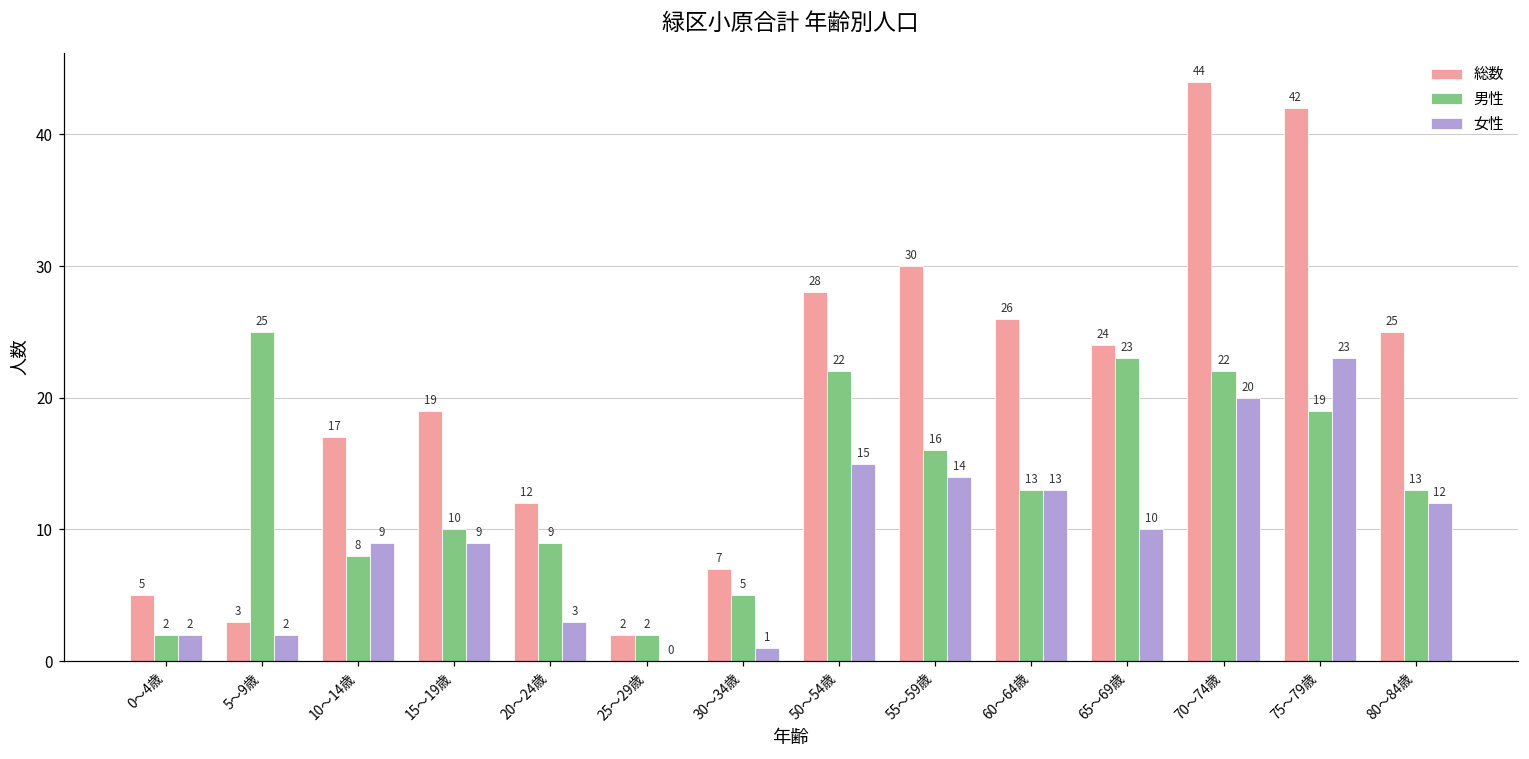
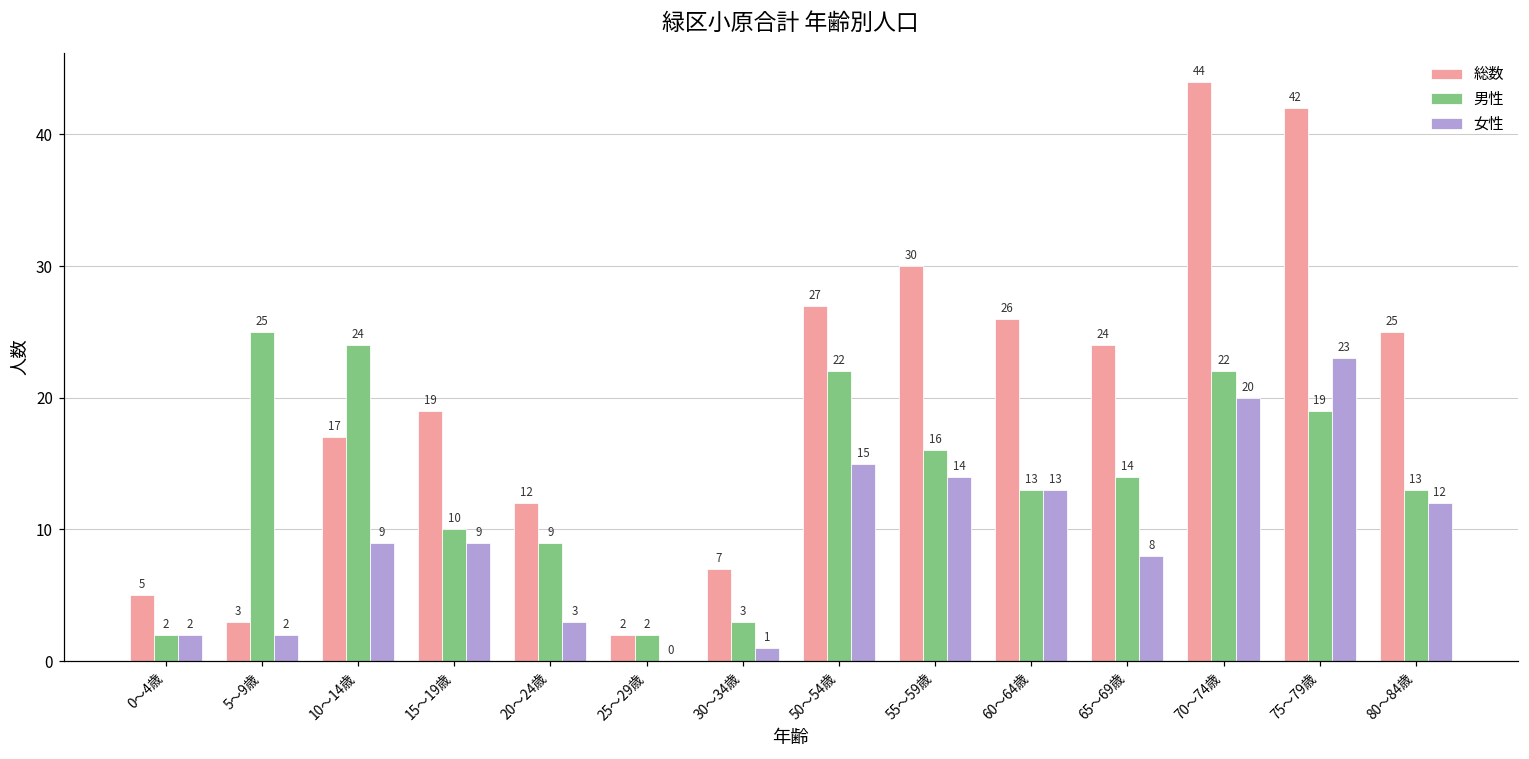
  {
    "総数": {
      "0～4歳": 5,
      "5～9歳": 3,
      "10～14歳": 17,
      "15～19歳": 19,
      "20～24歳": 12,
      "25～29歳": 2,
      "30～34歳": 7,
-     "50～54歳": 28,
+     "50～54歳": 27,
      "55～59歳": 30,
      "60～64歳": 26,
      "65～69歳": 24,
      "70～74歳": 44,
      "75～79歳": 42,
      "80～84歳": 25
    },
    "男性": {
      "0～4歳": 2,
      "5～9歳": 25,
-     "10～14歳": 8,
+     "10～14歳": 24,
      "15～19歳": 10,
      "20～24歳": 9,
      "25～29歳": 2,
-     "30～34歳": 5,
+     "30～34歳": 3,
      "50～54歳": 22,
      "55～59歳": 16,
      "60～64歳": 13,
-     "65～69歳": 23,
+     "65～69歳": 14,
      "70～74歳": 22,
      "75～79歳": 19,
      "80～84歳": 13
    },
    "女性": {
      "0～4歳": 2,
      "5～9歳": 2,
      "10～14歳": 9,
      "15～19歳": 9,
      "20～24歳": 3,
      "25～29歳": 0,
      "30～34歳": 1,
      "50～54歳": 15,
      "55～59歳": 14,
      "60～64歳": 13,
-     "65～69歳": 10,
+     "65～69歳": 8,
      "70～74歳": 20,
      "75～79歳": 23,
      "80～84歳": 12
    }
  }
